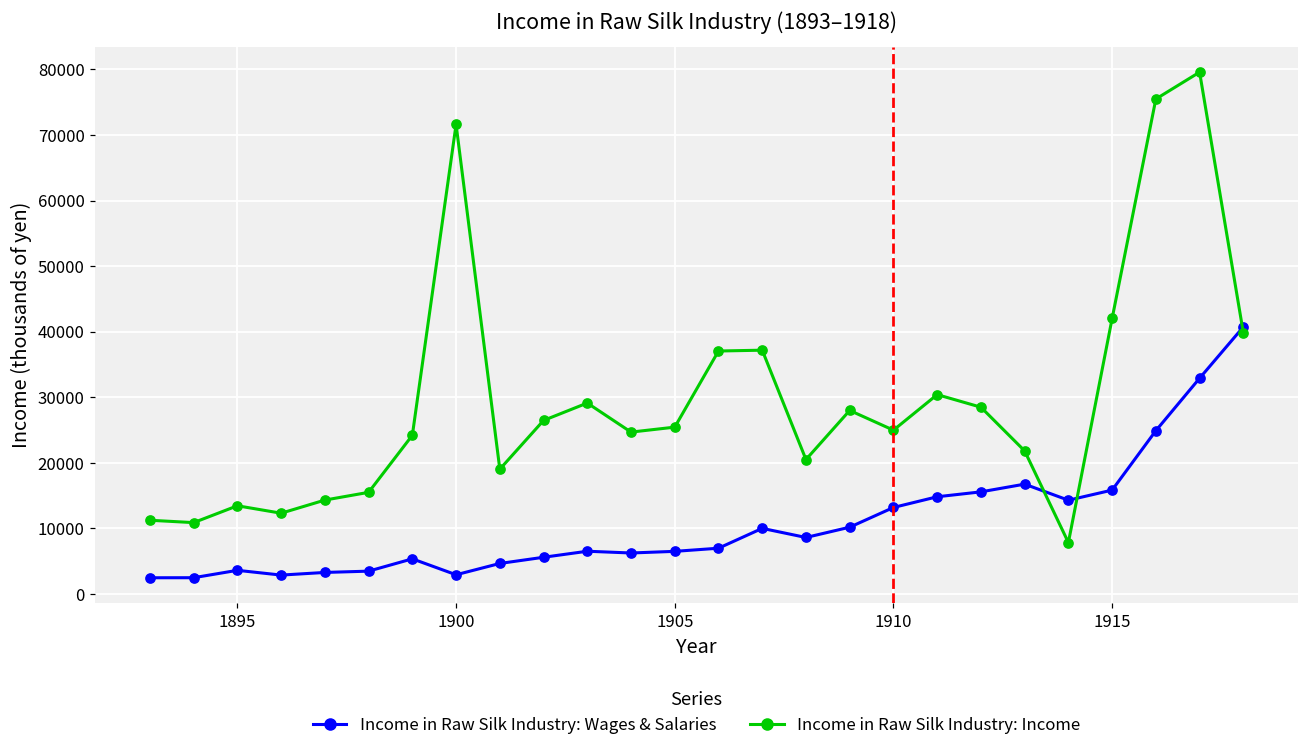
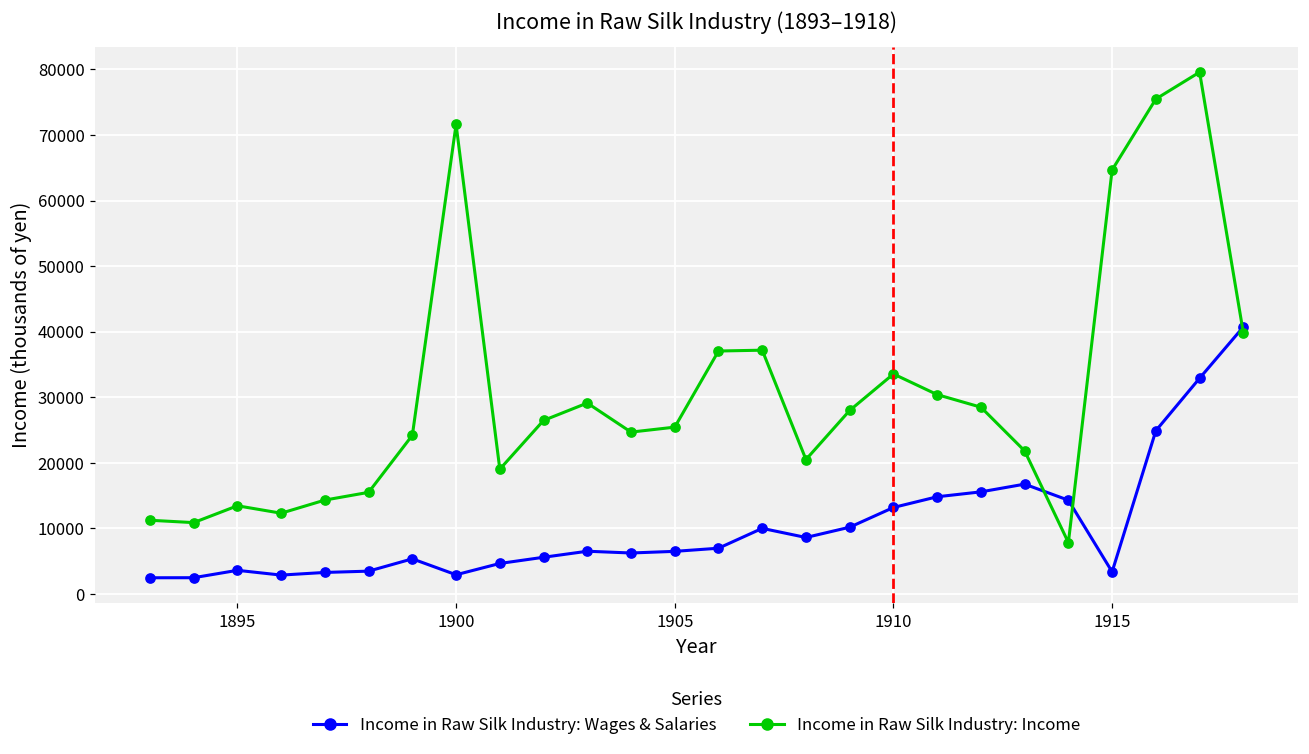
  {
    "Income in Raw Silk Industry: Wages & Salaries": {
      "1895": 4000,
      "1900": 3000,
      "1905": 6000,
      "1910": 13000,
-     "1915": 16000
+     "1915": 3000
    },
    "Income in Raw Silk Industry: Income": {
      "1895": 13000,
      "1900": 72000,
      "1905": 25000,
-     "1910": 25000,
-     "1915": 42000
+     "1910": 34000,
+     "1915": 65000
    }
  }
